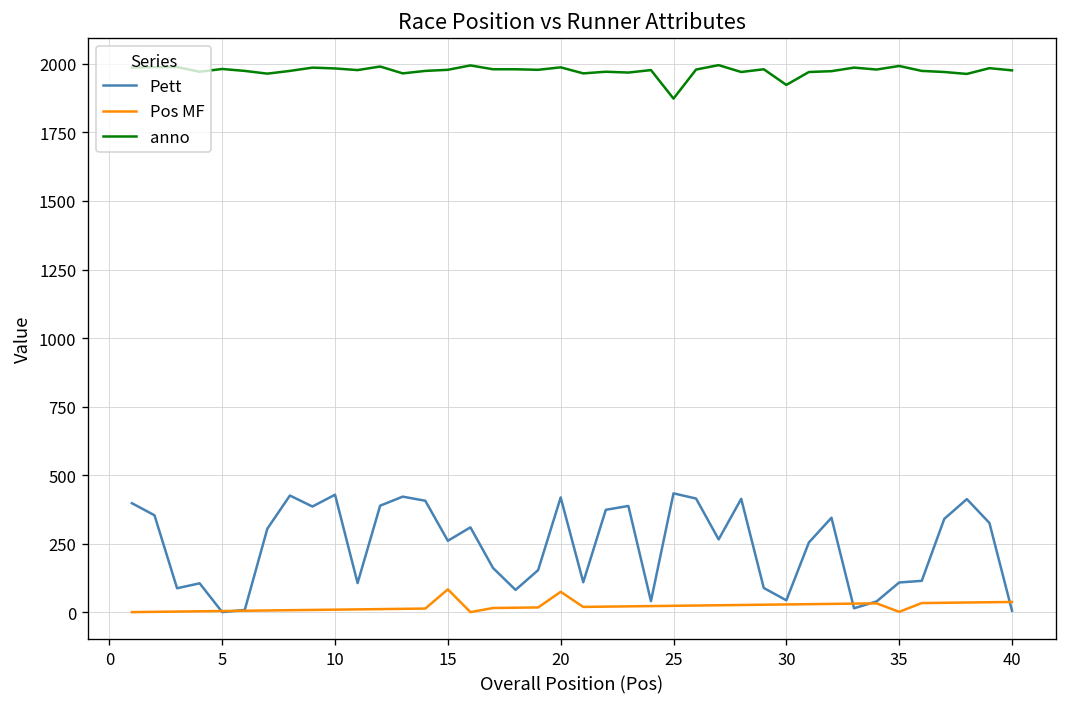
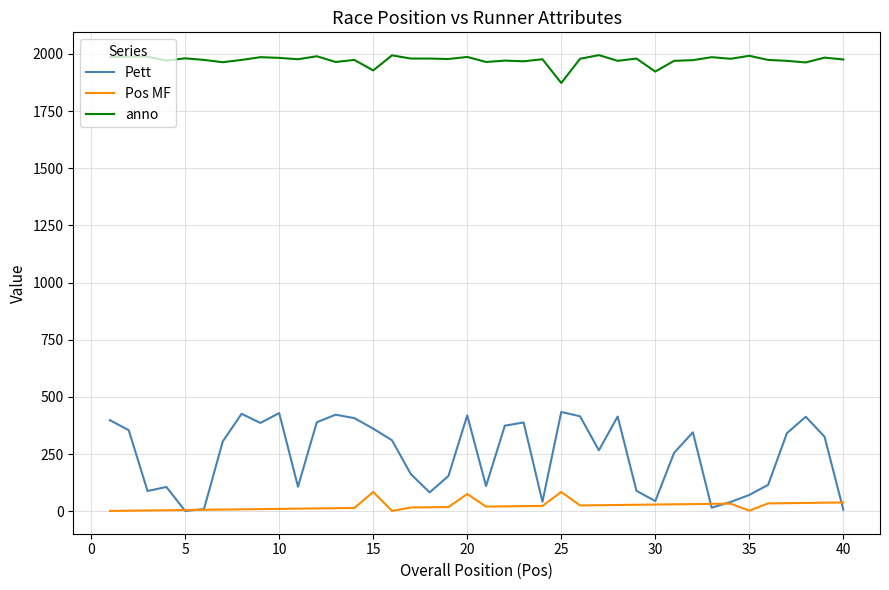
  {
    "Pett": {
      "10": 430,
-     "15": 260,
+     "15": 360,
      "20": 420,
      "25": 430,
      "30": 40,
-     "35": 110,
+     "35": 70,
      "40": 10
    },
    "Pos MF": {
      "10": 10,
      "15": 80,
      "20": 80,
-     "25": 20,
+     "25": 80,
      "30": 30,
      "35": 0,
      "40": 40
    },
    "anno": {
      "5": 1980,
      "10": 1980,
-     "15": 1980,
+     "15": 1930,
      "20": 1990,
      "25": 1870,
      "30": 1920,
      "35": 1990,
      "40": 1980
    }
  }
